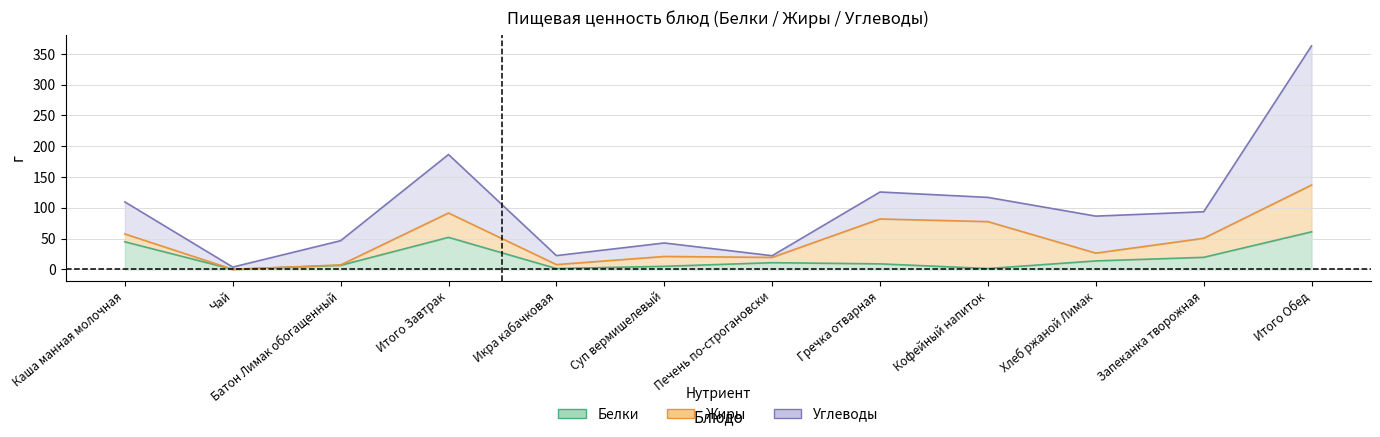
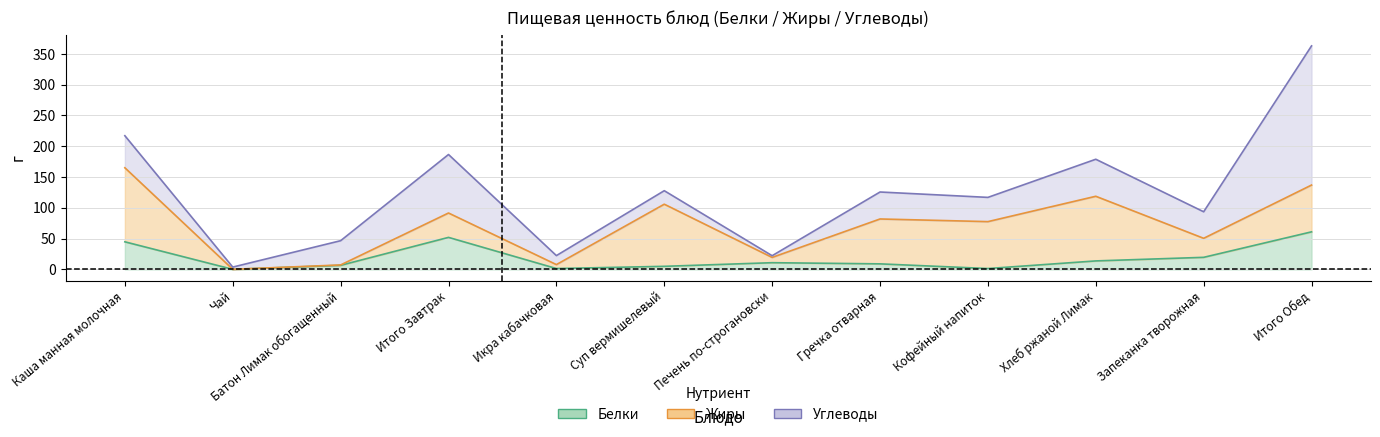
  {
    "Жиры": {
-     "Каша манная молочная": 10,
+     "Каша манная молочная": 120,
      "Итого Завтрак": 40,
      "Икра кабачковая": 10,
-     "Суп вермишелевый": 20,
+     "Суп вермишелевый": 100,
      "Гречка отварная": 70,
      "Кофейный напиток": 80,
-     "Хлеб ржаной Лимак": 10,
+     "Хлеб ржаной Лимак": 110,
      "Запеканка творожная": 30,
      "Итого Обед": 80
    }
  }
